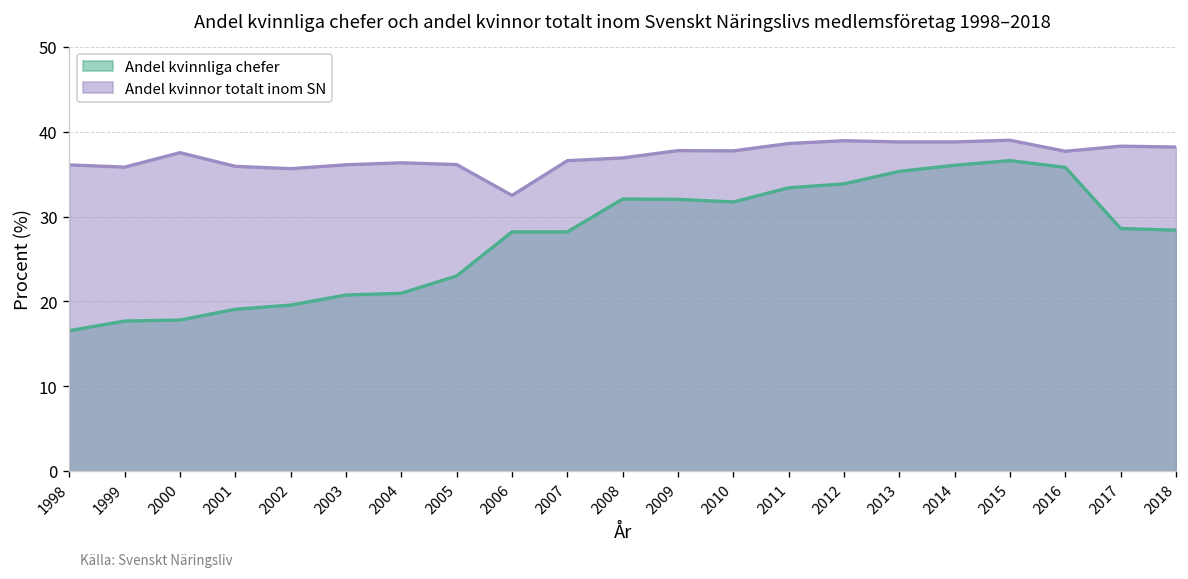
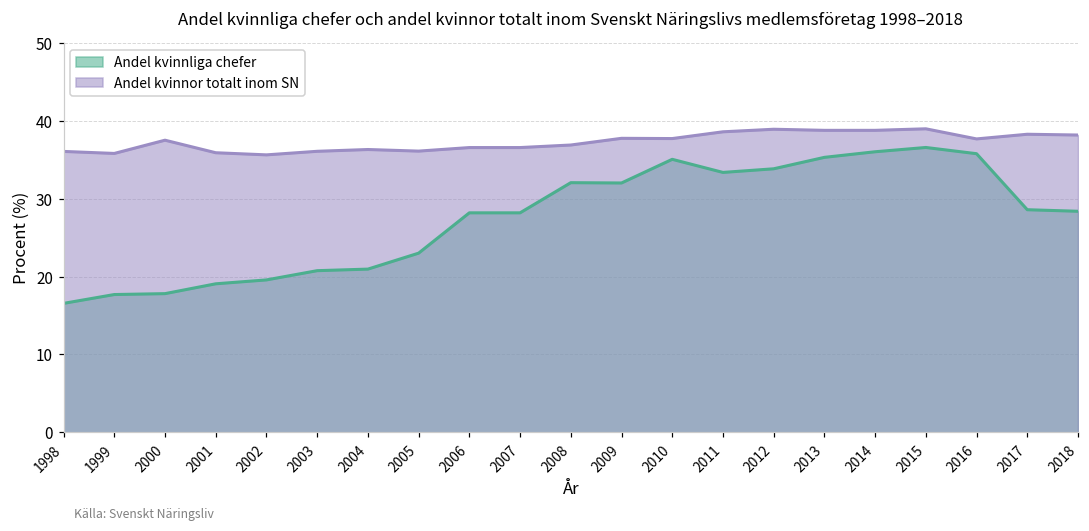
  {
    "Andel kvinnliga chefer": {
      "1998": 17,
      "1999": 18,
      "2000": 18,
      "2001": 19,
      "2002": 20,
      "2003": 21,
      "2004": 21,
      "2005": 23,
      "2006": 28,
      "2007": 28,
      "2008": 32,
      "2009": 32,
-     "2010": 32,
+     "2010": 35,
      "2011": 33,
      "2012": 34,
      "2013": 35,
      "2014": 36,
      "2015": 37,
      "2016": 36,
      "2017": 29,
      "2018": 28
    },
    "Andel kvinnor totalt inom SN": {
      "1998": 36,
      "1999": 36,
      "2000": 38,
      "2001": 36,
      "2002": 36,
      "2003": 36,
      "2004": 36,
      "2005": 36,
-     "2006": 32,
+     "2006": 37,
      "2007": 37,
      "2008": 37,
      "2009": 38,
      "2010": 38,
      "2011": 39,
      "2012": 39,
      "2013": 39,
      "2014": 39,
      "2015": 39,
      "2016": 38,
      "2017": 38,
      "2018": 38
    }
  }
